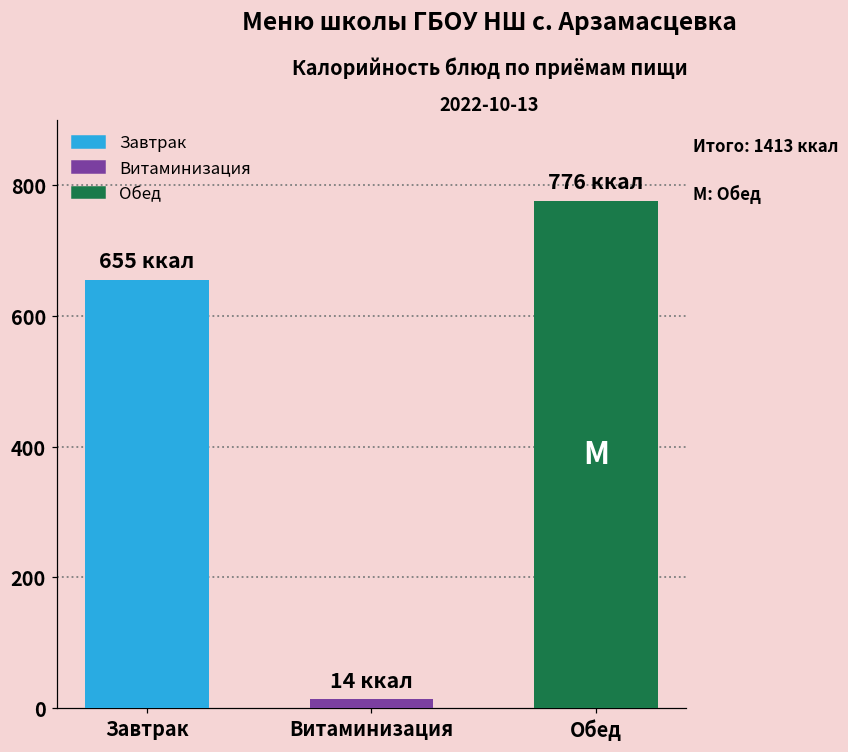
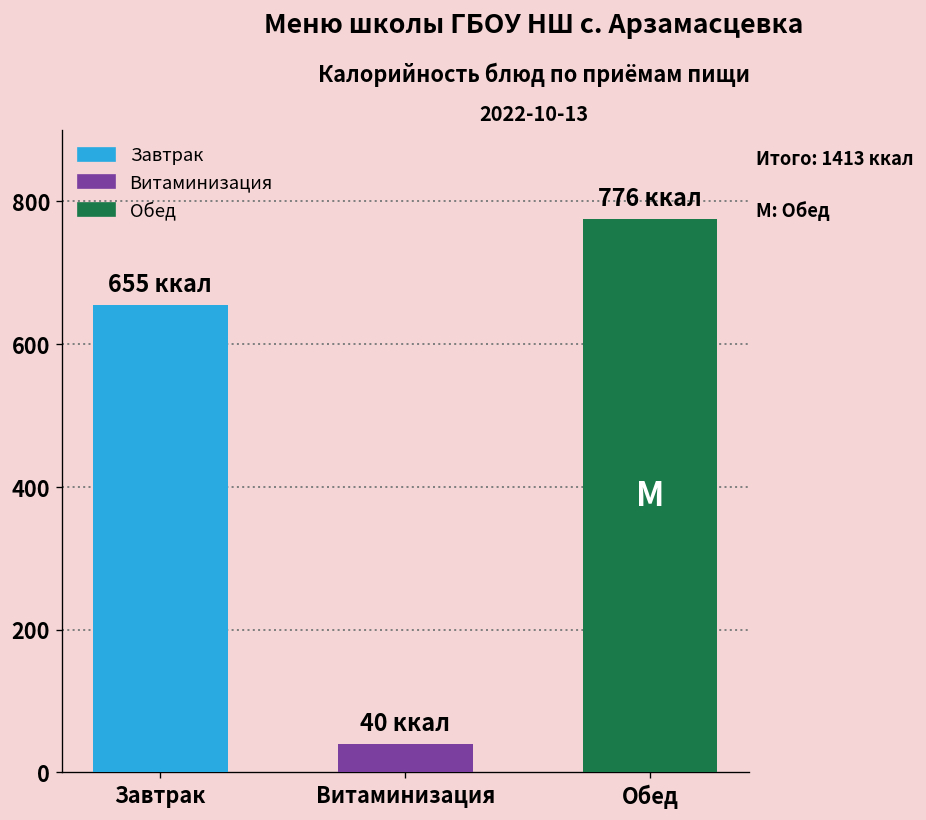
  {
    "Завтрак": 655,
-   "Витаминизация": 14,
+   "Витаминизация": 40,
    "Обед": 776
  }
